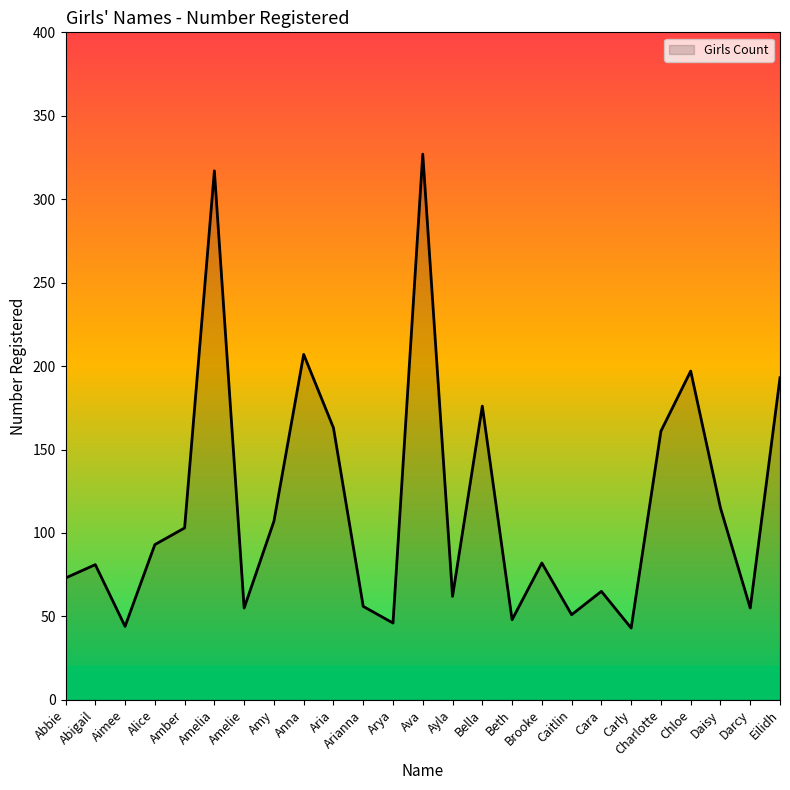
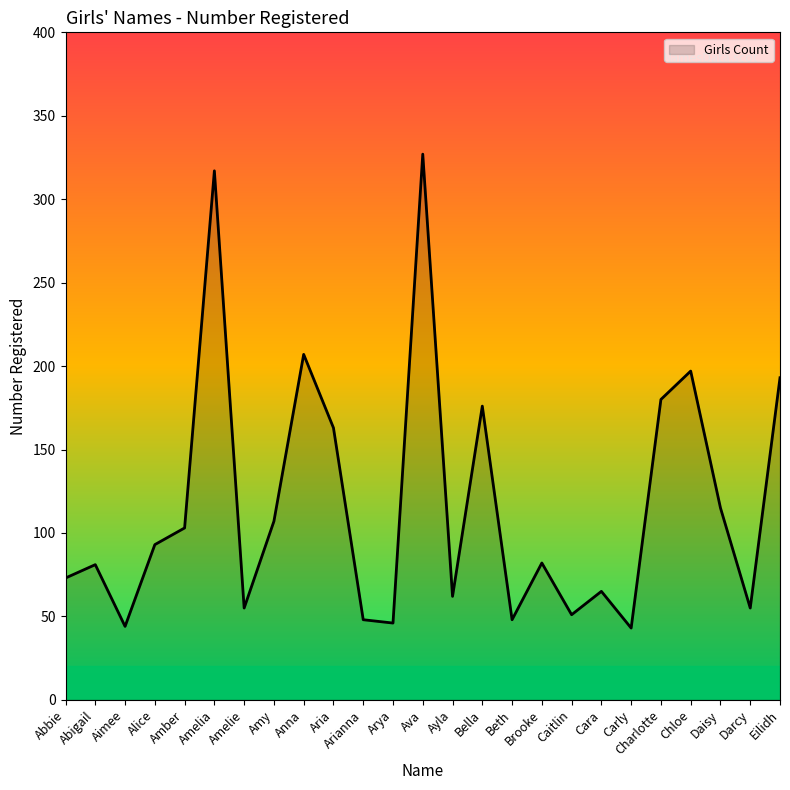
  {
    "Abbie": 73,
    "Abigail": 81,
    "Aimee": 44,
    "Alice": 93,
    "Amber": 103,
    "Amelia": 317,
    "Amelie": 55,
    "Amy": 107,
    "Anna": 207,
    "Aria": 163,
-   "Arianna": 56,
+   "Arianna": 48,
    "Arya": 46,
    "Ava": 327,
    "Ayla": 62,
    "Bella": 176,
    "Beth": 48,
    "Brooke": 82,
    "Caitlin": 51,
    "Cara": 65,
    "Carly": 43,
-   "Charlotte": 161,
+   "Charlotte": 180,
    "Chloe": 197,
    "Daisy": 115,
    "Darcy": 55,
    "Eilidh": 193
  }
